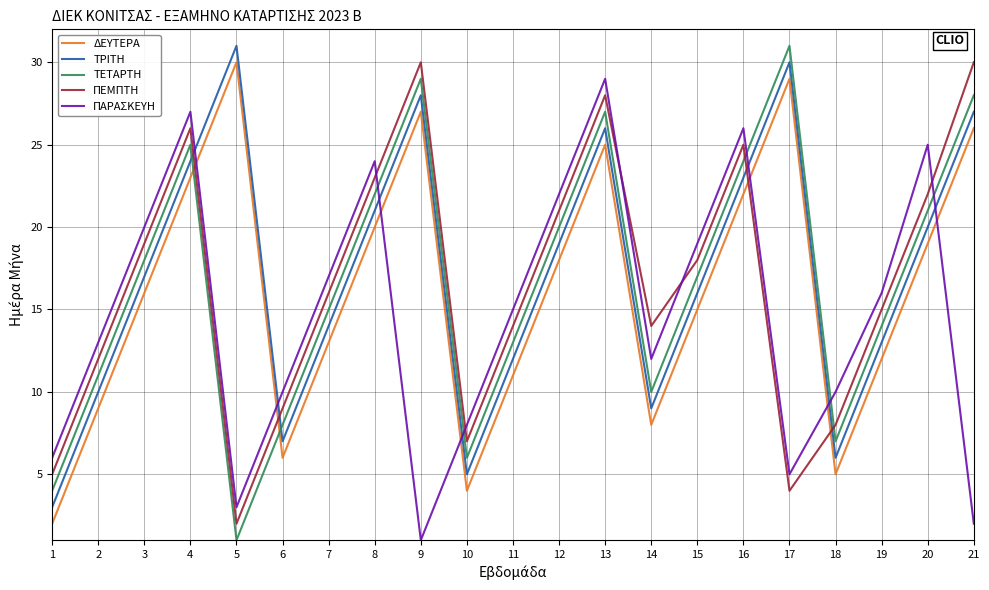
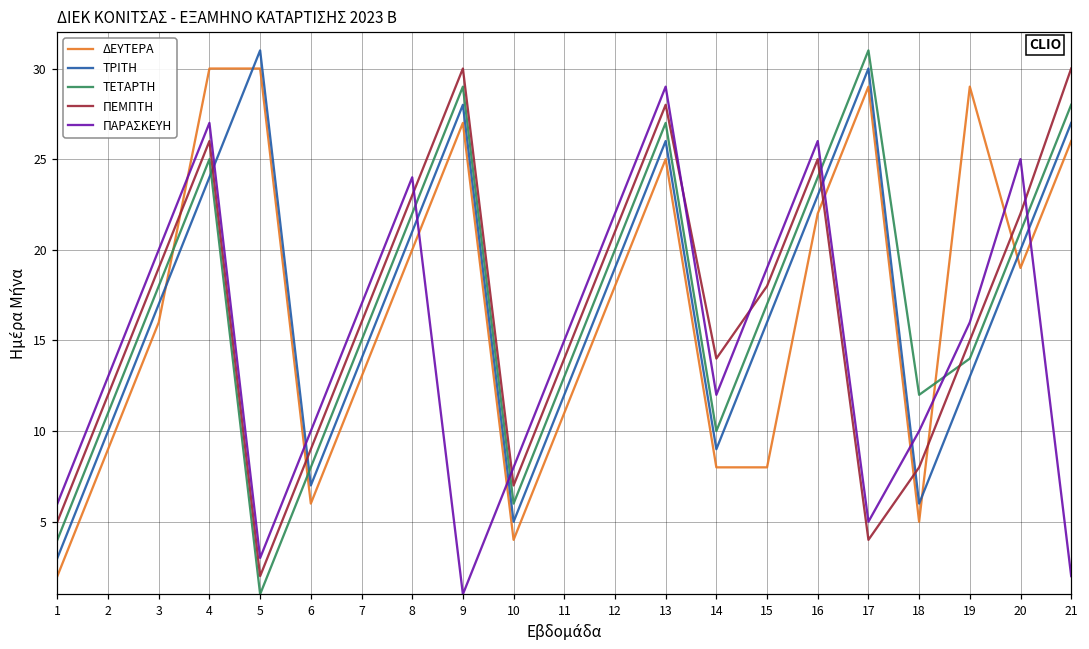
  {
    "ΔΕΥΤΕΡΑ": {
      "1": 2,
      "2": 9,
      "3": 16,
-     "4": 23,
+     "4": 30,
      "5": 30,
      "6": 6,
      "7": 13,
      "8": 20,
      "9": 27,
      "10": 4,
      "11": 11,
      "12": 18,
      "13": 25,
      "14": 8,
-     "15": 15,
+     "15": 8,
      "16": 22,
      "17": 29,
      "18": 5,
-     "19": 12,
+     "19": 29,
      "20": 19,
      "21": 26
    },
    "ΤΡΙΤΗ": {
      "1": 3,
      "2": 10,
      "3": 17,
      "4": 24,
      "5": 31,
      "6": 7,
      "7": 14,
      "8": 21,
      "9": 28,
      "10": 5,
      "11": 12,
      "12": 19,
      "13": 26,
      "14": 9,
      "15": 16,
      "16": 23,
      "17": 30,
      "18": 6,
      "19": 13,
      "20": 20,
      "21": 27
    },
    "ΤΕΤΑΡΤΗ": {
      "1": 4,
      "2": 11,
      "3": 18,
      "4": 25,
      "5": 1,
      "6": 8,
      "7": 15,
      "8": 22,
      "9": 29,
      "10": 6,
      "11": 13,
      "12": 20,
      "13": 27,
      "14": 10,
      "15": 17,
      "16": 24,
      "17": 31,
-     "18": 7,
+     "18": 12,
      "19": 14,
      "20": 21,
      "21": 28
    },
    "ΠΕΜΠΤΗ": {
      "1": 5,
      "2": 12,
      "3": 19,
      "4": 26,
      "5": 2,
      "6": 9,
      "7": 16,
      "8": 23,
      "9": 30,
      "10": 7,
      "11": 14,
      "12": 21,
      "13": 28,
      "14": 14,
      "15": 18,
      "16": 25,
      "17": 4,
      "18": 8,
      "19": 15,
      "20": 22,
      "21": 30
    },
    "ΠΑΡΑΣΚΕΥΗ": {
      "1": 6,
      "2": 13,
      "3": 20,
      "4": 27,
      "5": 3,
      "6": 10,
      "7": 17,
      "8": 24,
      "9": 1,
      "10": 8,
      "11": 15,
      "12": 22,
      "13": 29,
      "14": 12,
      "15": 19,
      "16": 26,
      "17": 5,
      "18": 10,
      "19": 16,
      "20": 25,
      "21": 2
    }
  }
